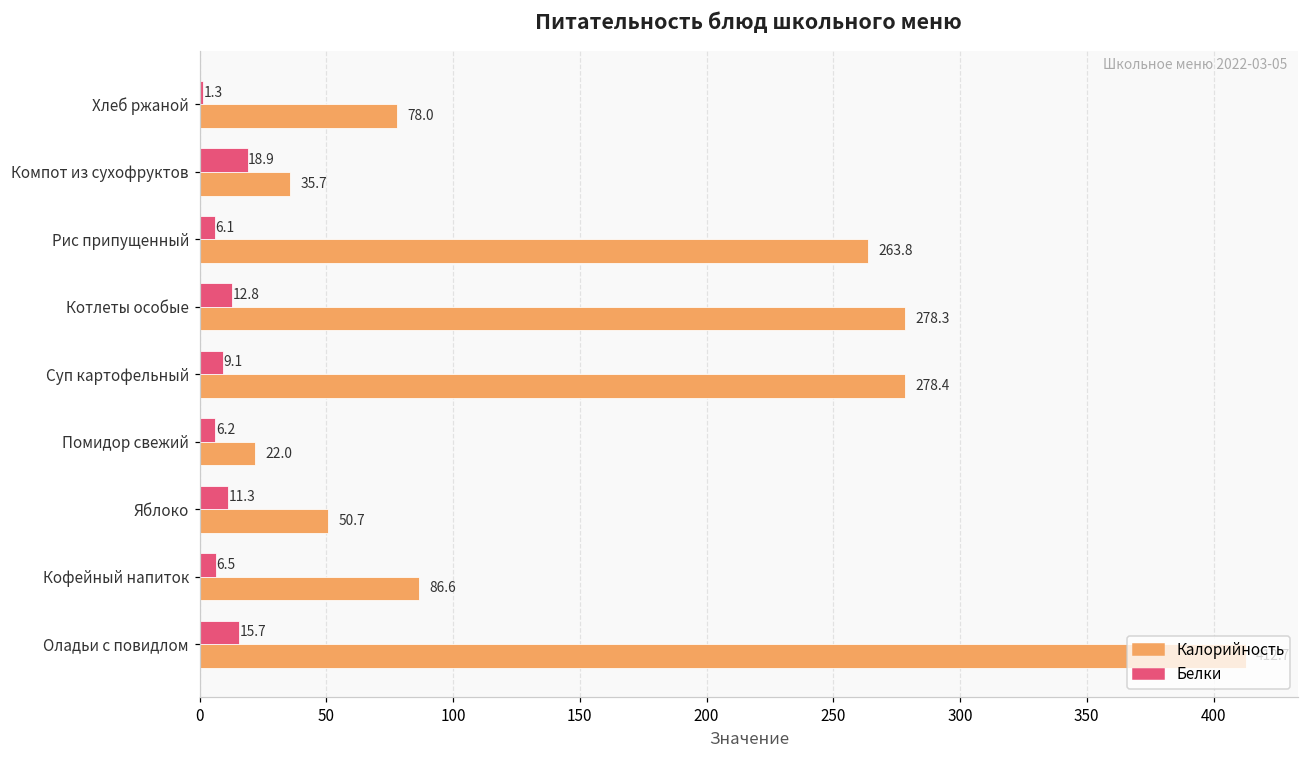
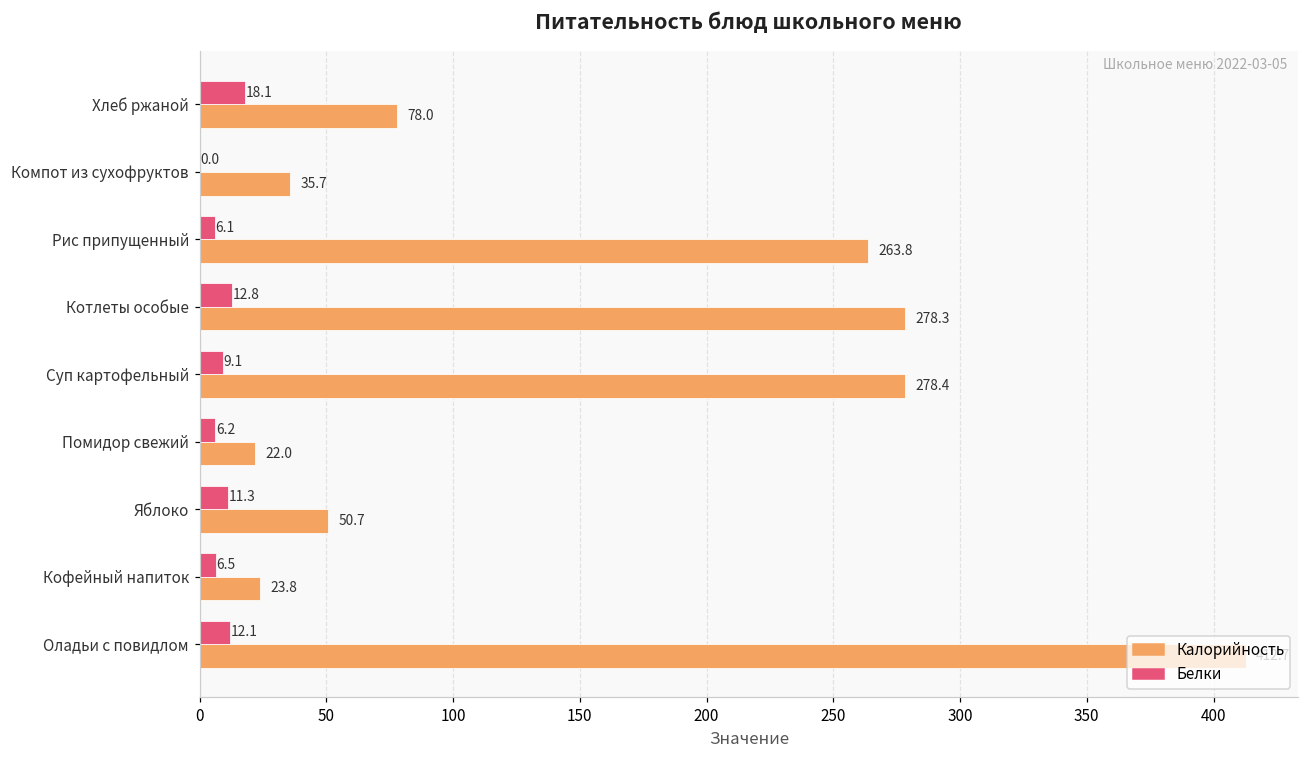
  {
    "Калорийность": {
      "Хлеб ржаной": 78.0,
      "Компот из сухофруктов": 35.7,
      "Рис припущенный": 263.8,
      "Котлеты особые": 278.3,
      "Суп картофельный": 278.4,
      "Помидор свежий": 22.0,
      "Яблоко": 50.7,
-     "Кофейный напиток": 86.6
+     "Кофейный напиток": 23.8
    },
    "Белки": {
-     "Хлеб ржаной": 1.3,
-     "Компот из сухофруктов": 18.9,
+     "Хлеб ржаной": 18.1,
+     "Компот из сухофруктов": 0.0,
      "Рис припущенный": 6.1,
      "Котлеты особые": 12.8,
      "Суп картофельный": 9.1,
      "Помидор свежий": 6.2,
      "Яблоко": 11.3,
      "Кофейный напиток": 6.5,
-     "Оладьи с повидлом": 15.7
+     "Оладьи с повидлом": 12.1
    }
  }
